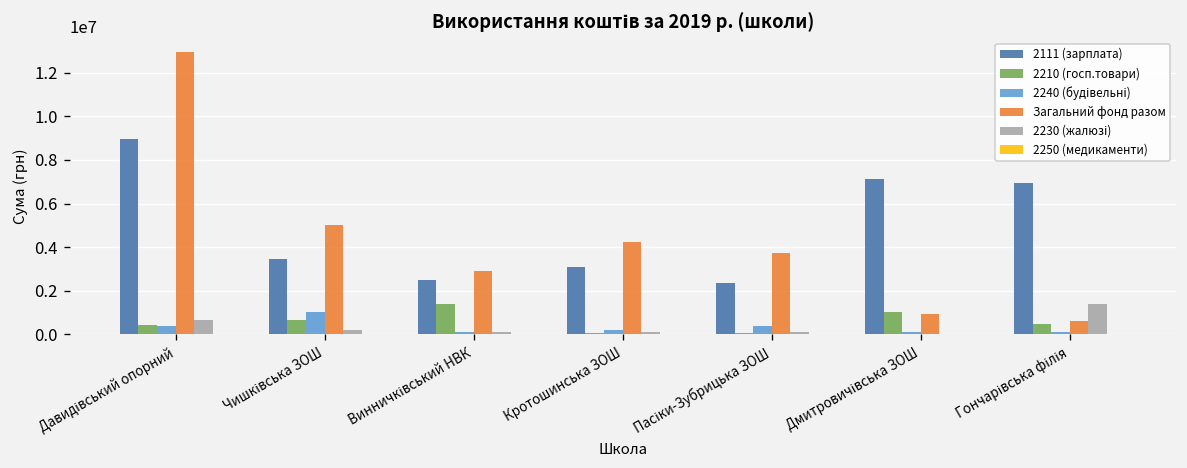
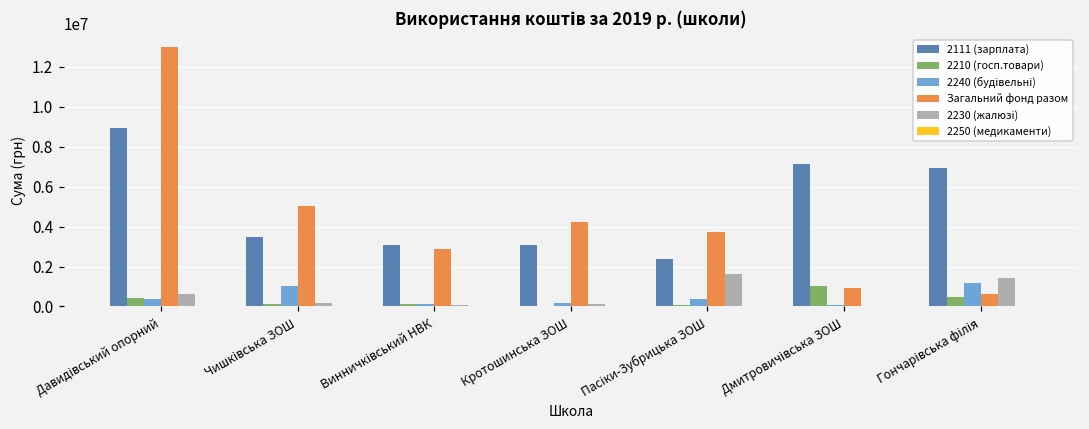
  {
    "2111 (зарплата)": {
      "Давидівський опорний": 8900000,
      "Чишківська ЗОШ": 3500000,
-     "Винничківський НВК": 2500000,
+     "Винничківський НВК": 3100000,
      "Кротошинська ЗОШ": 3100000,
      "Пасіки-Зубрицька ЗОШ": 2400000,
      "Дмитровичівська ЗОШ": 7100000,
      "Гончарівська філія": 6900000
    },
    "2210 (госп.товари)": {
      "Давидівський опорний": 400000,
-     "Чишківська ЗОШ": 700000,
-     "Винничківський НВК": 1400000,
+     "Чишківська ЗОШ": 100000,
+     "Винничківський НВК": 100000,
      "Дмитровичівська ЗОШ": 1000000,
      "Гончарівська філія": 500000
    },
    "2240 (будівельні)": {
      "Давидівський опорний": 400000,
      "Чишківська ЗОШ": 1000000,
      "Кротошинська ЗОШ": 200000,
      "Пасіки-Зубрицька ЗОШ": 400000,
-     "Гончарівська філія": 100000
+     "Гончарівська філія": 1200000
    },
    "Загальний фонд разом": {
      "Давидівський опорний": 13000000,
      "Чишківська ЗОШ": 5000000,
      "Винничківський НВК": 2900000,
      "Кротошинська ЗОШ": 4200000,
      "Пасіки-Зубрицька ЗОШ": 3700000,
      "Дмитровичівська ЗОШ": 900000,
      "Гончарівська філія": 600000
    },
    "2230 (жалюзі)": {
      "Давидівський опорний": 600000,
      "Чишківська ЗОШ": 200000,
-     "Пасіки-Зубрицька ЗОШ": 100000,
+     "Пасіки-Зубрицька ЗОШ": 1600000,
      "Гончарівська філія": 1400000
    },
    "2250 (медикаменти)": {
      "Дмитровичівська ЗОШ": 0
    }
  }
